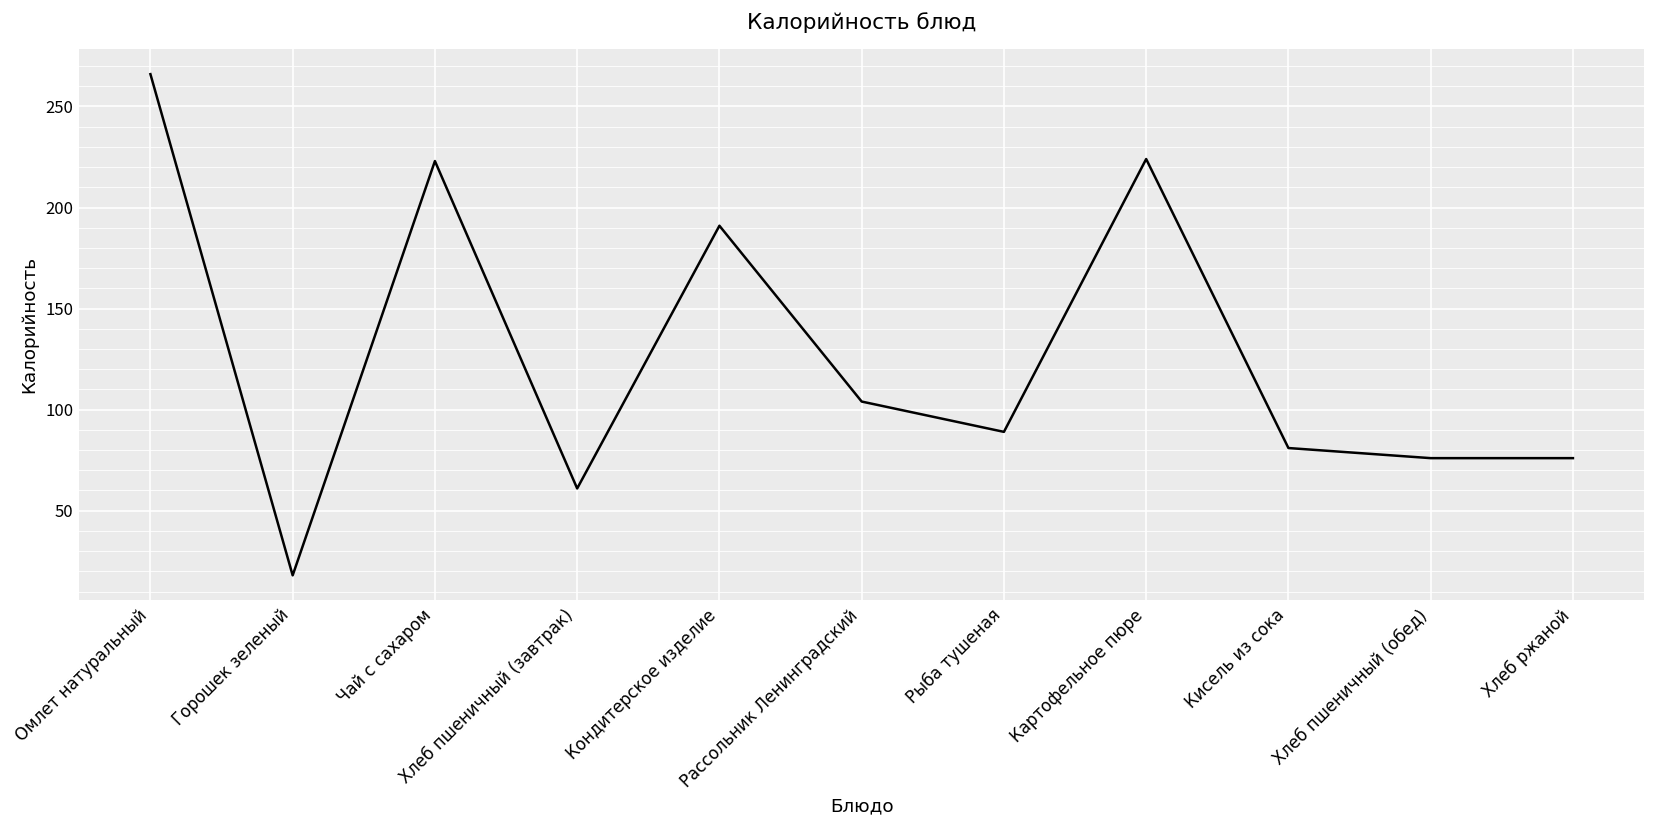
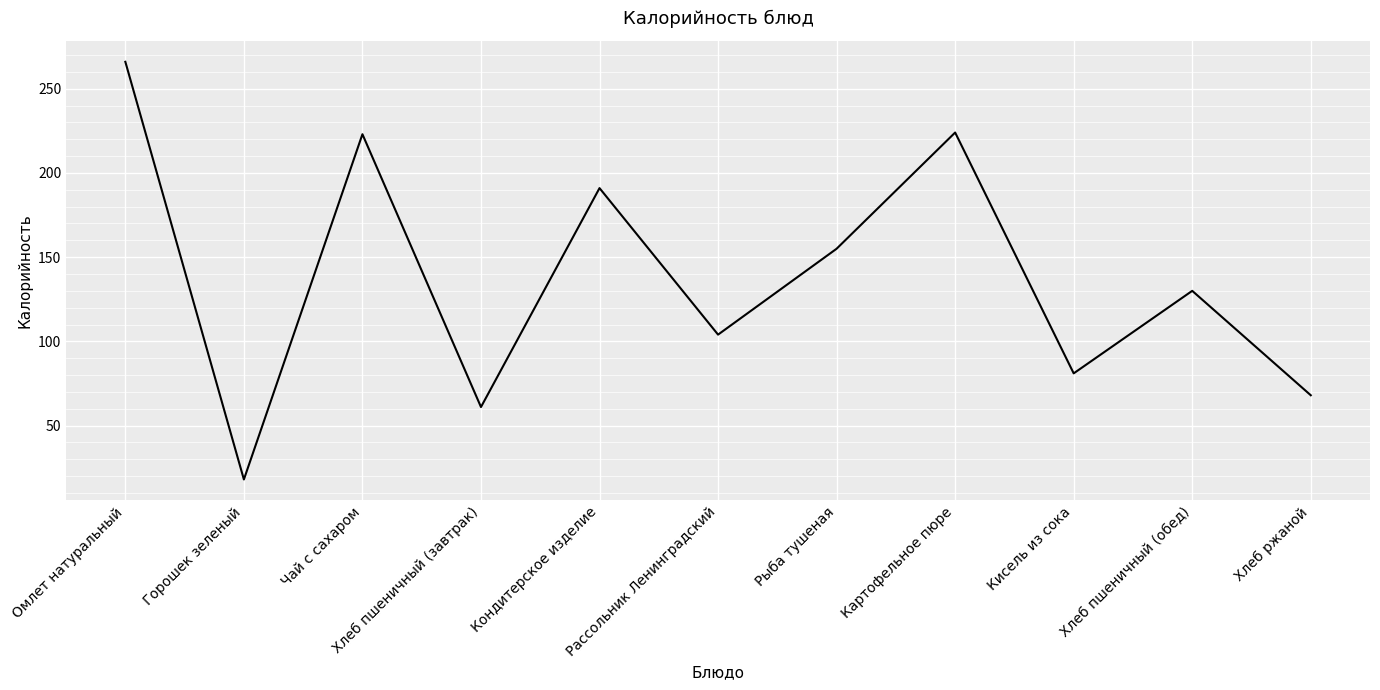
  {
    "Омлет натуральный": 266,
    "Горошек зеленый": 18,
    "Чай с сахаром": 223,
    "Хлеб пшеничный (завтрак)": 61,
    "Кондитерское изделие": 191,
    "Рассольник Ленинградский": 104,
-   "Рыба тушеная": 89,
+   "Рыба тушеная": 155,
    "Картофельное пюре": 224,
    "Кисель из сока": 81,
-   "Хлеб пшеничный (обед)": 76,
-   "Хлеб ржаной": 76
+   "Хлеб пшеничный (обед)": 130,
+   "Хлеб ржаной": 68
  }
